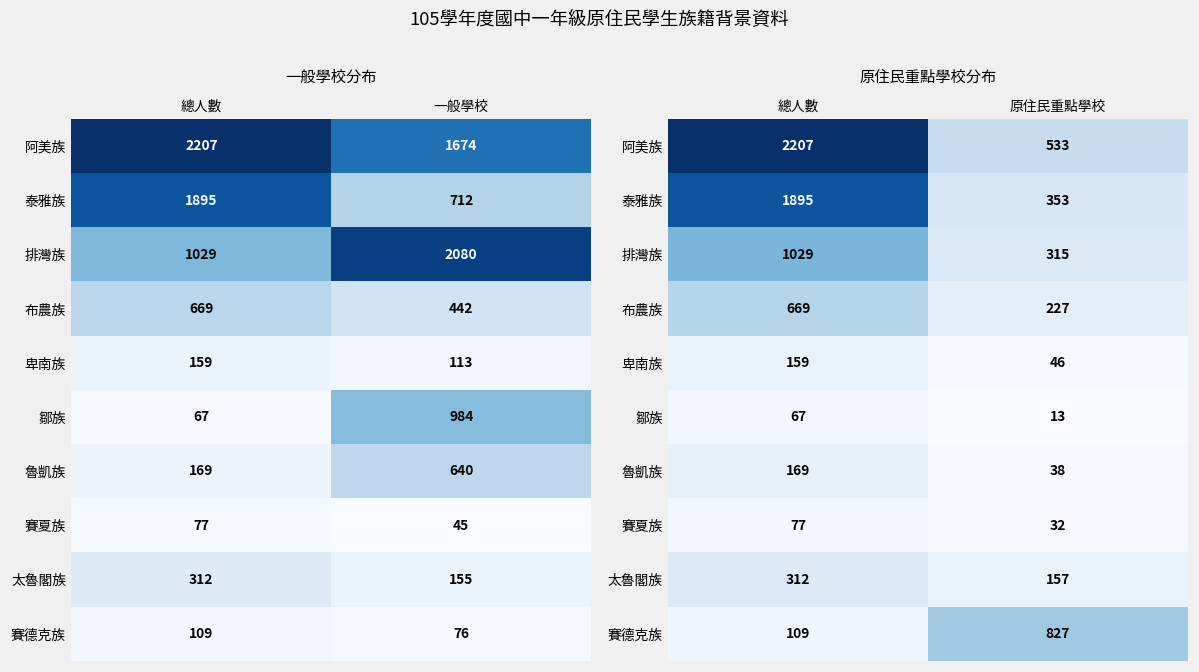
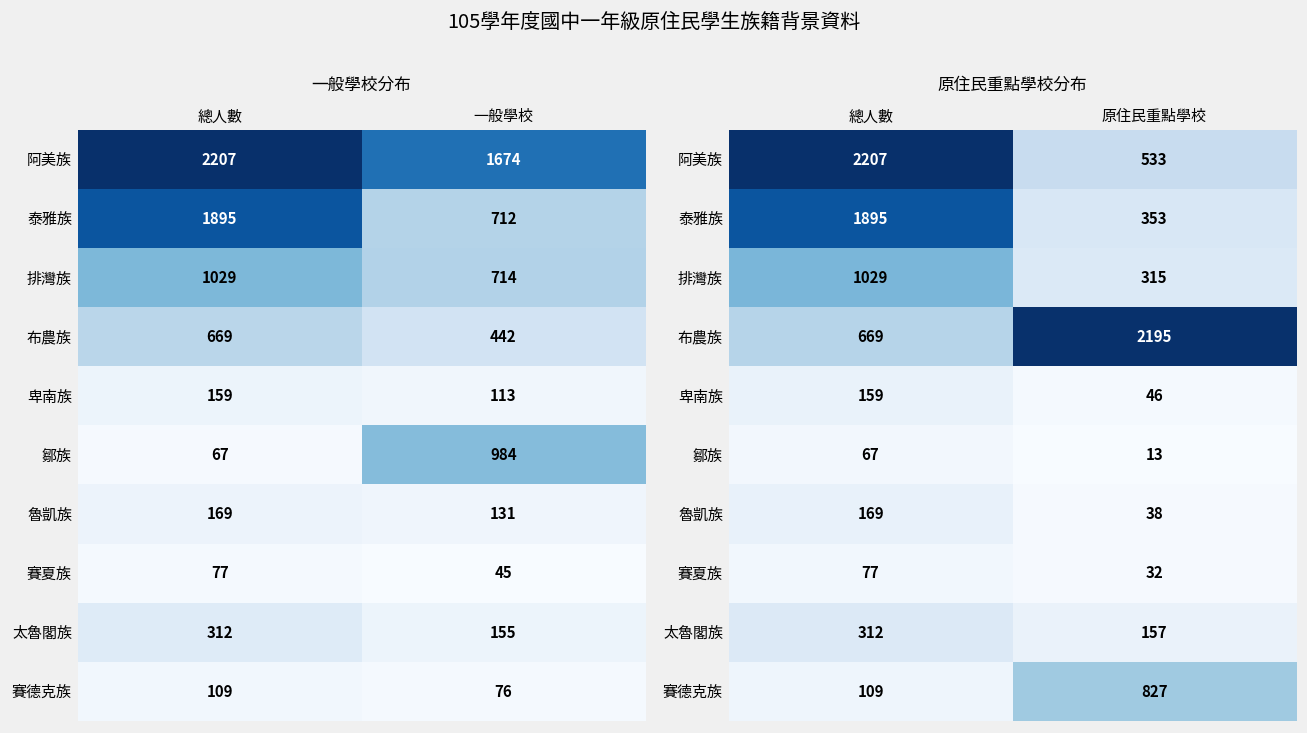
  {
    "一般學校分布": {
      "阿美族": {
        "總人數": 2207,
        "一般學校": 1674
      },
      "泰雅族": {
        "總人數": 1895,
        "一般學校": 712
      },
      "排灣族": {
        "總人數": 1029,
-       "一般學校": 2080
+       "一般學校": 714
      },
      "布農族": {
        "總人數": 669,
        "一般學校": 442
      },
      "卑南族": {
        "總人數": 159,
        "一般學校": 113
      },
      "鄒族": {
        "總人數": 67,
        "一般學校": 984
      },
      "魯凱族": {
        "總人數": 169,
-       "一般學校": 640
+       "一般學校": 131
      },
      "賽夏族": {
        "總人數": 77,
        "一般學校": 45
      },
      "太魯閣族": {
        "總人數": 312,
        "一般學校": 155
      },
      "賽德克族": {
        "總人數": 109,
        "一般學校": 76
      }
    },
    "原住民重點學校分布": {
      "阿美族": {
        "總人數": 2207,
        "原住民重點學校": 533
      },
      "泰雅族": {
        "總人數": 1895,
        "原住民重點學校": 353
      },
      "排灣族": {
        "總人數": 1029,
        "原住民重點學校": 315
      },
      "布農族": {
        "總人數": 669,
-       "原住民重點學校": 227
+       "原住民重點學校": 2195
      },
      "卑南族": {
        "總人數": 159,
        "原住民重點學校": 46
      },
      "鄒族": {
        "總人數": 67,
        "原住民重點學校": 13
      },
      "魯凱族": {
        "總人數": 169,
        "原住民重點學校": 38
      },
      "賽夏族": {
        "總人數": 77,
        "原住民重點學校": 32
      },
      "太魯閣族": {
        "總人數": 312,
        "原住民重點學校": 157
      },
      "賽德克族": {
        "總人數": 109,
        "原住民重點學校": 827
      }
    }
  }
